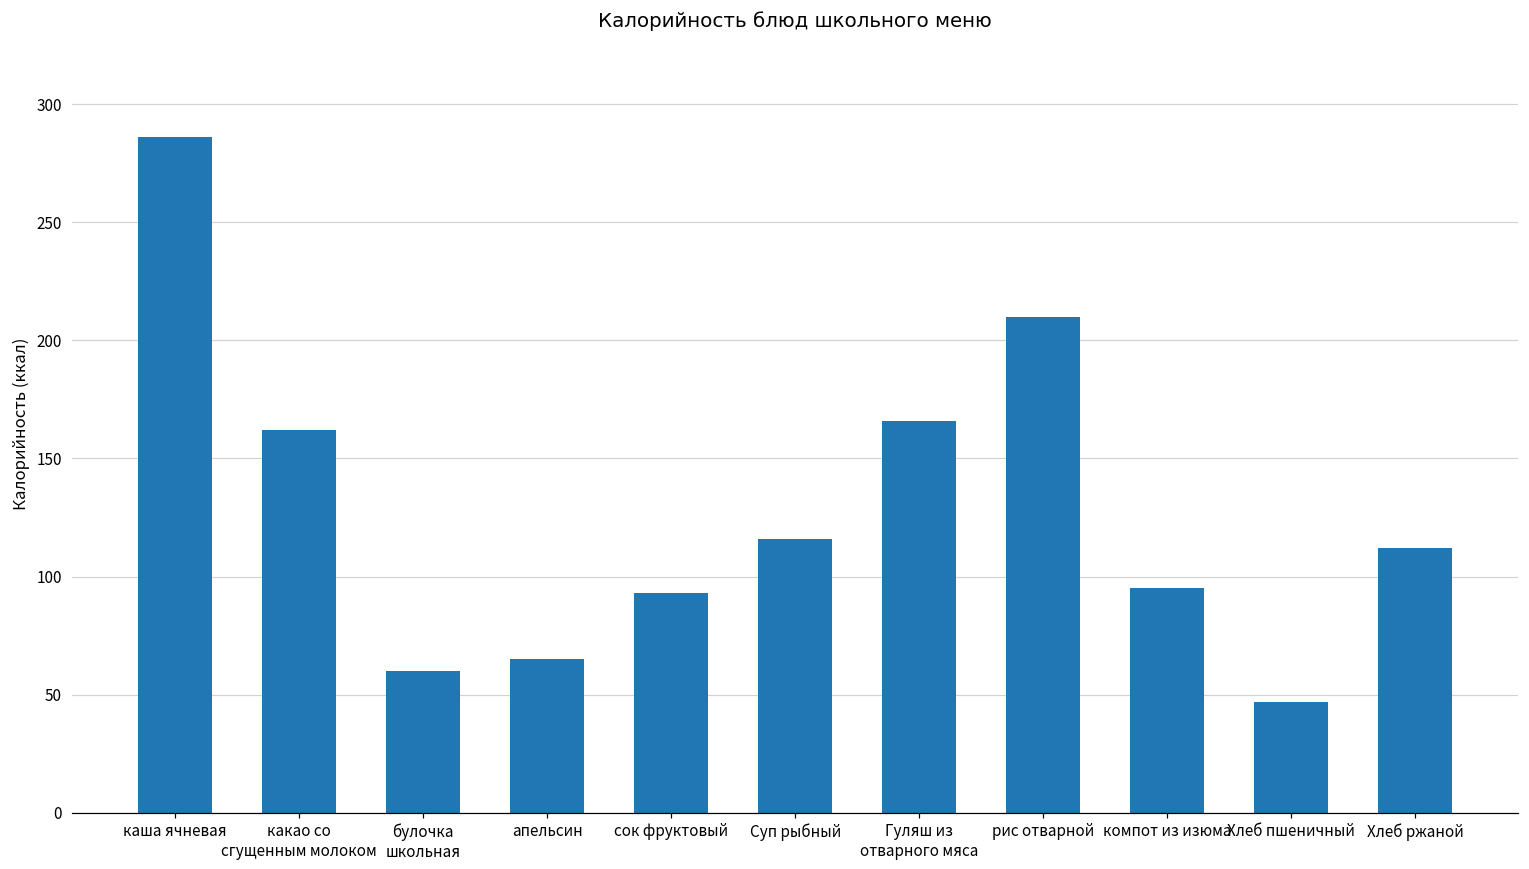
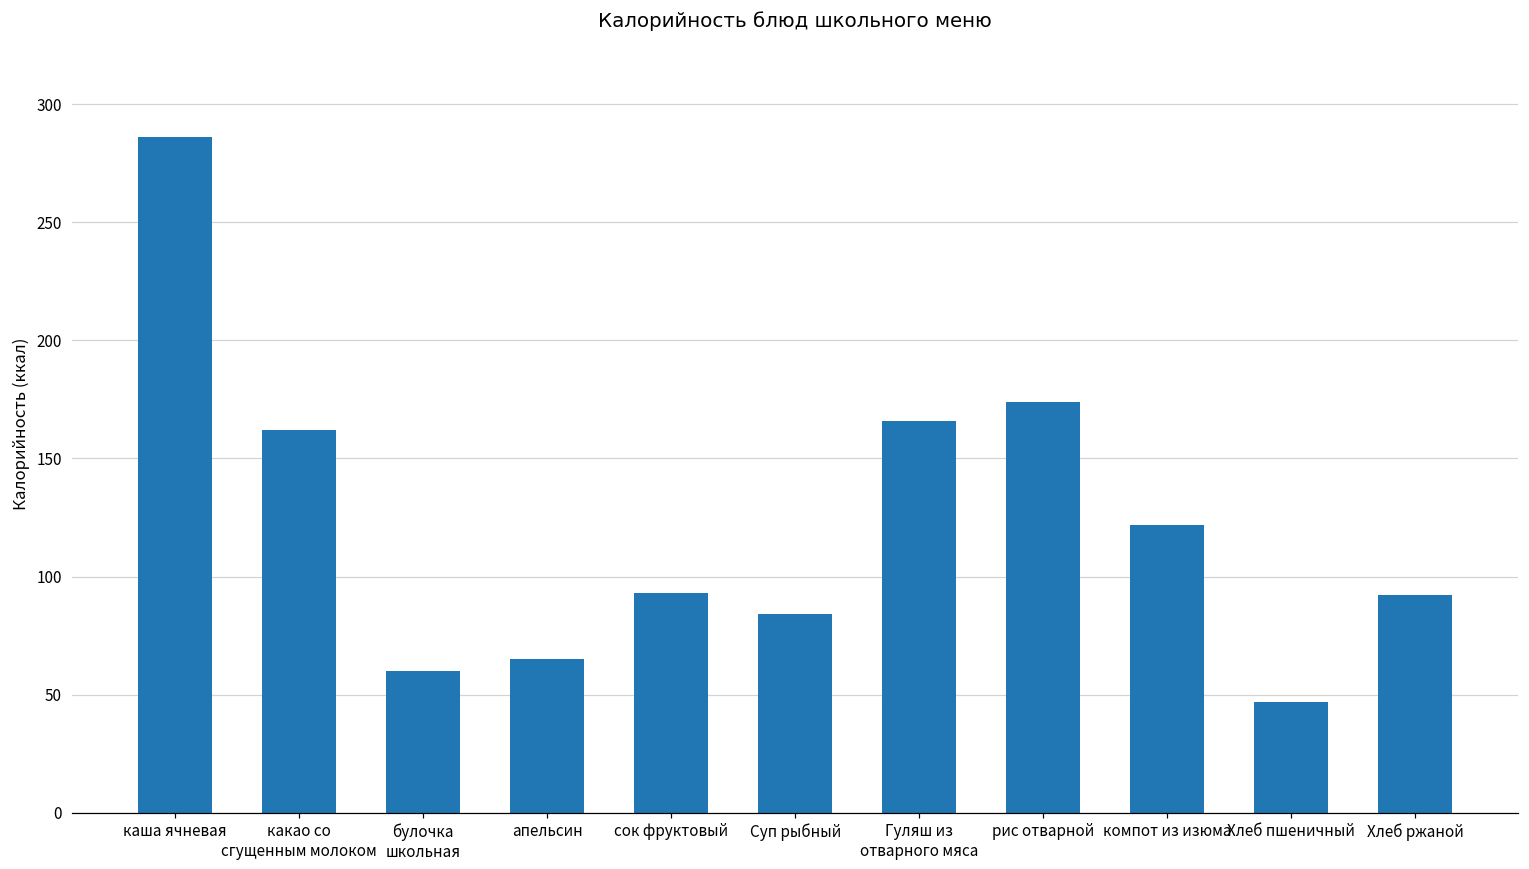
  {
    "каша ячневая": 286,
    "какао со сгущенным молоком": 162,
    "булочка школьная": 60,
    "апельсин": 65,
    "сок фруктовый": 93,
-   "Суп рыбный": 116,
+   "Суп рыбный": 84,
    "Гуляш из отварного мяса": 166,
-   "рис отварной": 210,
-   "компот из изюма": 95,
+   "рис отварной": 174,
+   "компот из изюма": 122,
    "Хлеб пшеничный": 47,
-   "Хлеб ржаной": 112
+   "Хлеб ржаной": 92
  }
